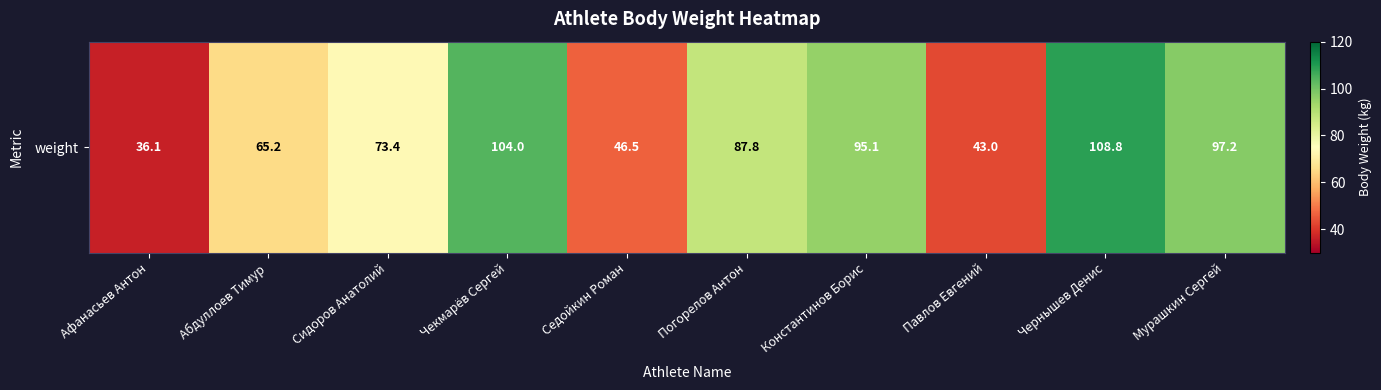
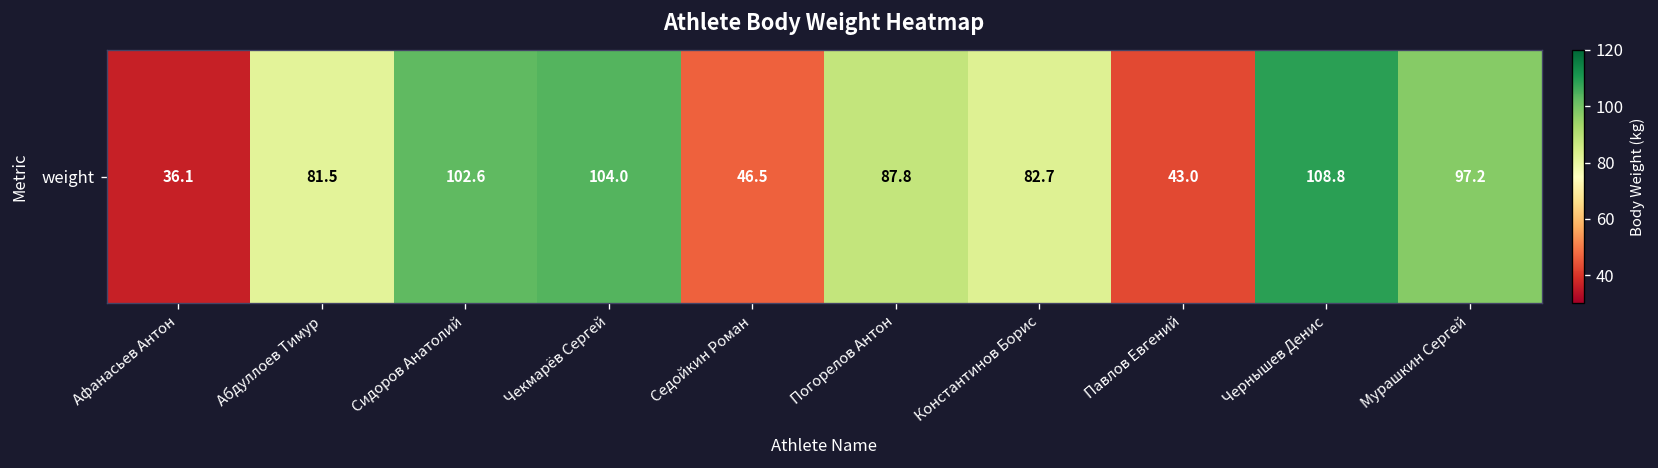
  {
    "weight": {
      "Афанасьев Антон": 36.1,
-     "Абдуллоев Тимур": 65.2,
-     "Сидоров Анатолий": 73.4,
+     "Абдуллоев Тимур": 81.5,
+     "Сидоров Анатолий": 102.6,
      "Чекмарёв Сергей": 104.0,
      "Седойкин Роман": 46.5,
      "Погорелов Антон": 87.8,
-     "Константинов Борис": 95.1,
+     "Константинов Борис": 82.7,
      "Павлов Евгений": 43.0,
      "Чернышев Денис": 108.8,
      "Мурашкин Сергей": 97.2
    }
  }
